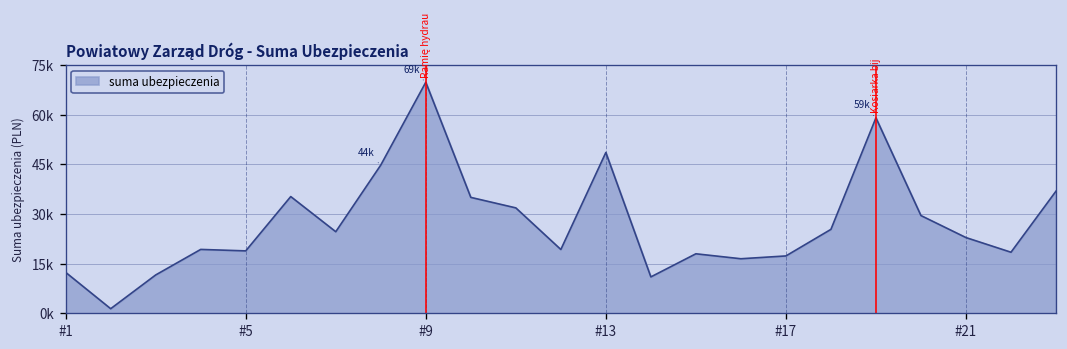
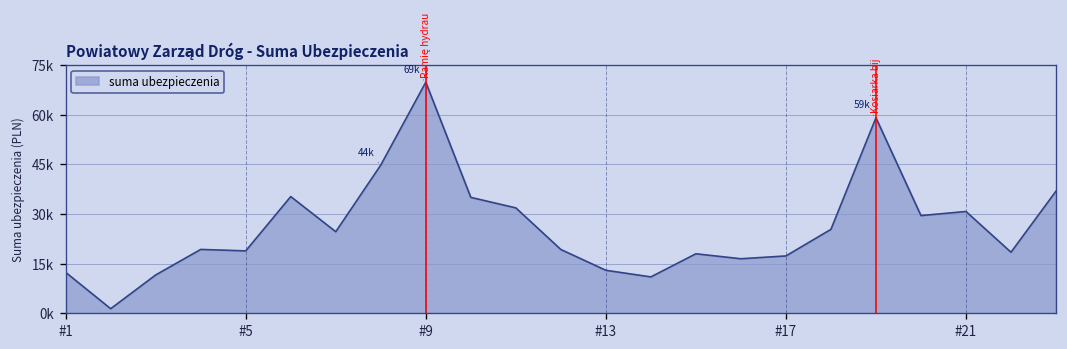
  {
    "#1": 12000,
    "#5": 19000,
-   "#13": 49000,
+   "#13": 13000,
    "#17": 17000,
-   "#21": 23000
+   "#21": 31000
  }
